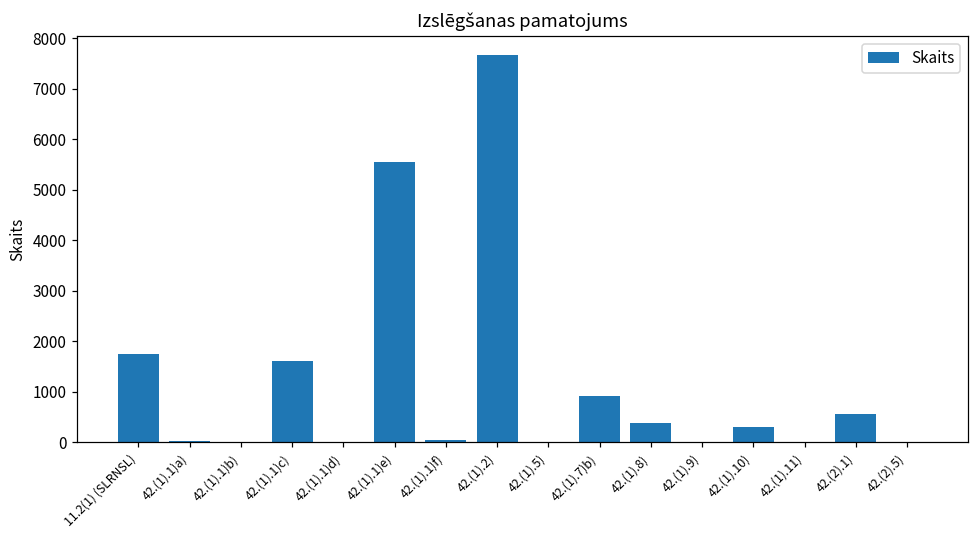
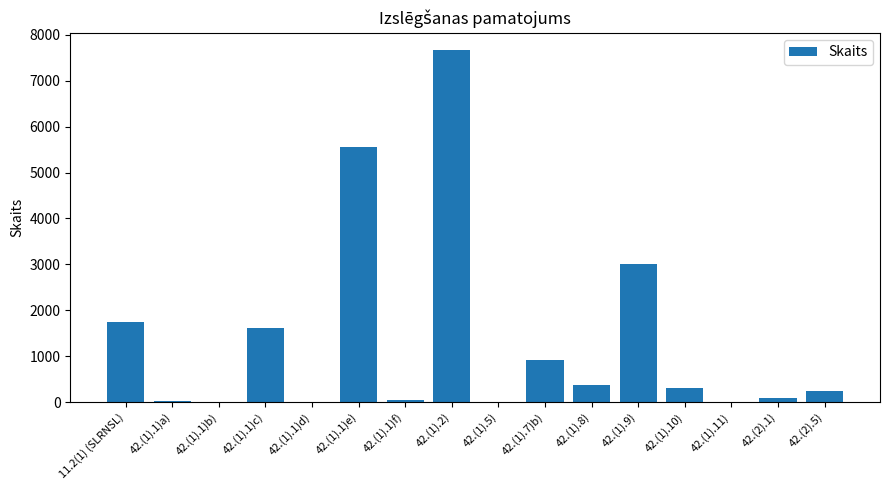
  {
    "11.2(1) (SLRNSL)": 1700,
    "42.(1).1)c)": 1600,
    "42.(1).1)e)": 5600,
    "42.(1).2)": 7700,
    "42.(1).7)b)": 900,
    "42.(1).8)": 400,
-   "42.(1).9)": 0,
+   "42.(1).9)": 3000,
    "42.(1).10)": 300,
-   "42.(2).1)": 600,
-   "42.(2).5)": 0
+   "42.(2).1)": 100,
+   "42.(2).5)": 200
  }
